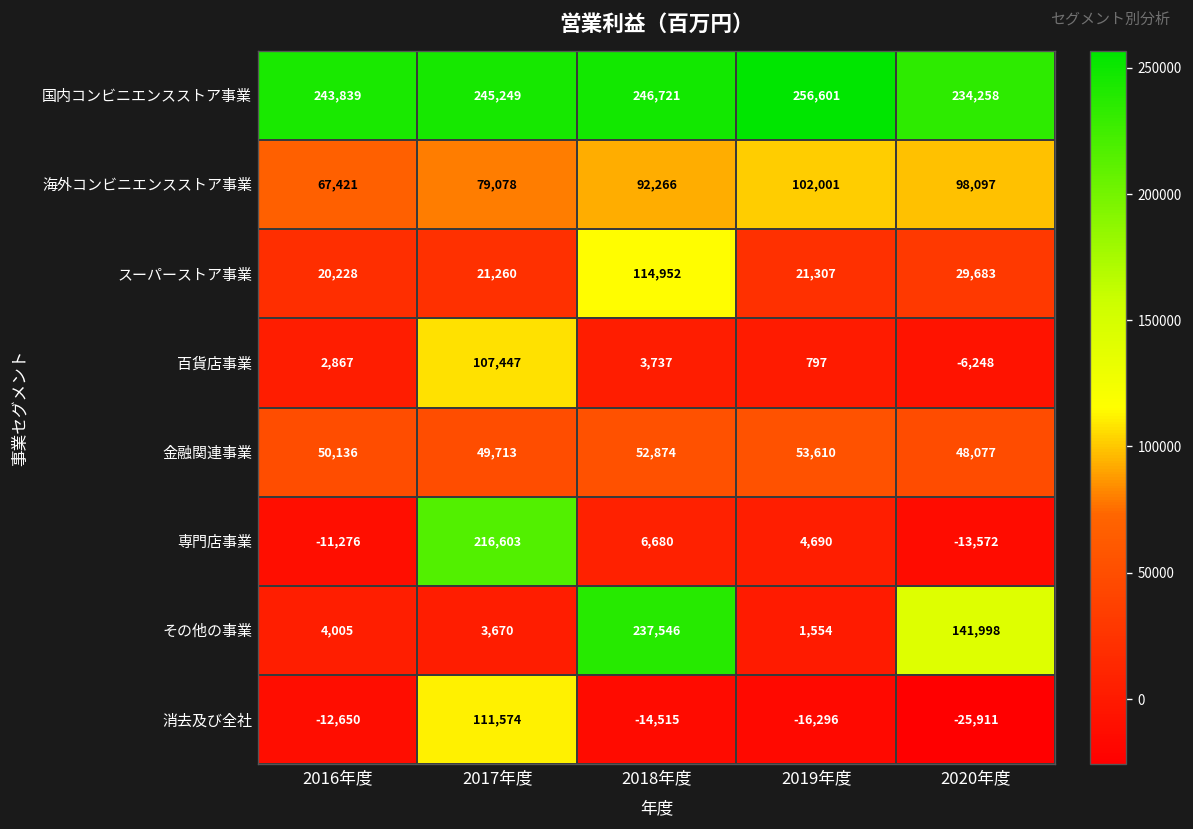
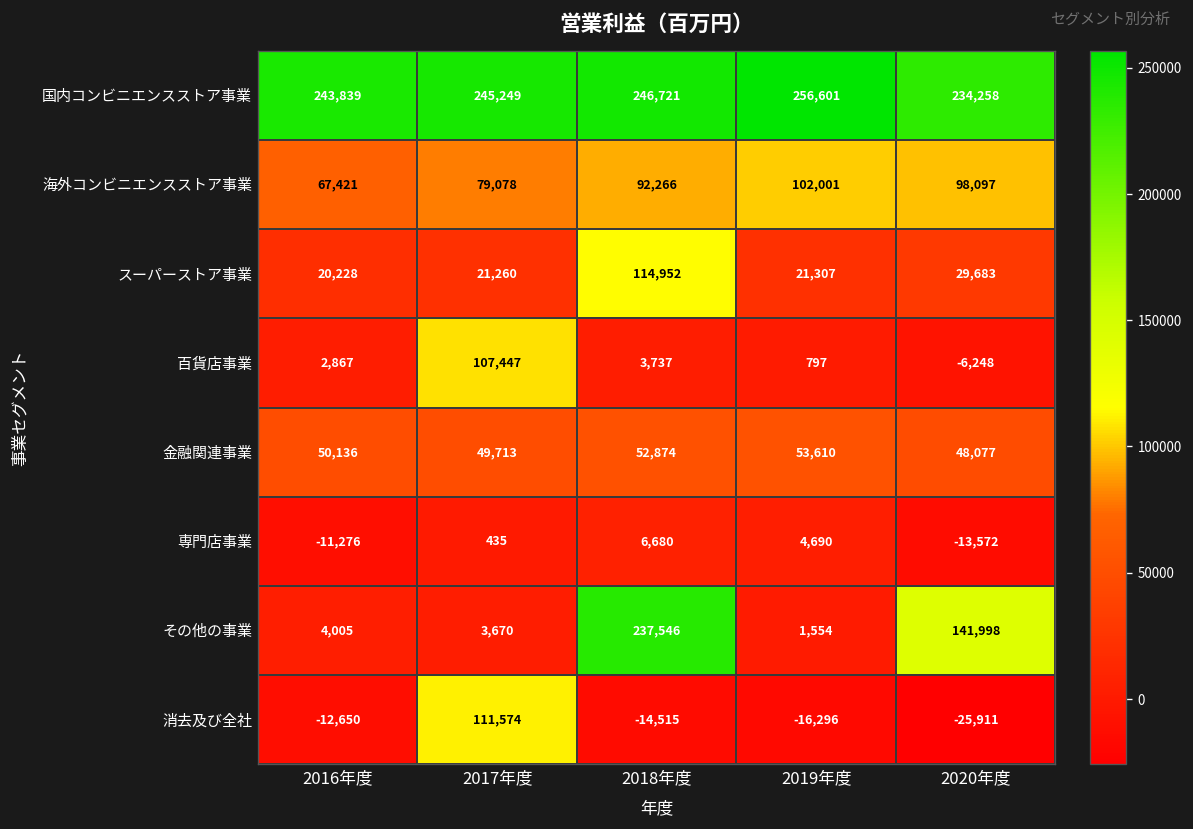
  {
    "国内コンビニエンスストア事業": {
      "2016年度": "243,839",
      "2017年度": "245,249",
      "2018年度": "246,721",
      "2019年度": "256,601",
      "2020年度": "234,258"
    },
    "海外コンビニエンスストア事業": {
      "2016年度": "67,421",
      "2017年度": "79,078",
      "2018年度": "92,266",
      "2019年度": "102,001",
      "2020年度": "98,097"
    },
    "スーパーストア事業": {
      "2016年度": "20,228",
      "2017年度": "21,260",
      "2018年度": "114,952",
      "2019年度": "21,307",
      "2020年度": "29,683"
    },
    "百貨店事業": {
      "2016年度": "2,867",
      "2017年度": "107,447",
      "2018年度": "3,737",
      "2019年度": "797",
      "2020年度": "-6,248"
    },
    "金融関連事業": {
      "2016年度": "50,136",
      "2017年度": "49,713",
      "2018年度": "52,874",
      "2019年度": "53,610",
      "2020年度": "48,077"
    },
    "専門店事業": {
      "2016年度": "-11,276",
-     "2017年度": "216,603",
+     "2017年度": "435",
      "2018年度": "6,680",
      "2019年度": "4,690",
      "2020年度": "-13,572"
    },
    "その他の事業": {
      "2016年度": "4,005",
      "2017年度": "3,670",
      "2018年度": "237,546",
      "2019年度": "1,554",
      "2020年度": "141,998"
    },
    "消去及び全社": {
      "2016年度": "-12,650",
      "2017年度": "111,574",
      "2018年度": "-14,515",
      "2019年度": "-16,296",
      "2020年度": "-25,911"
    }
  }
